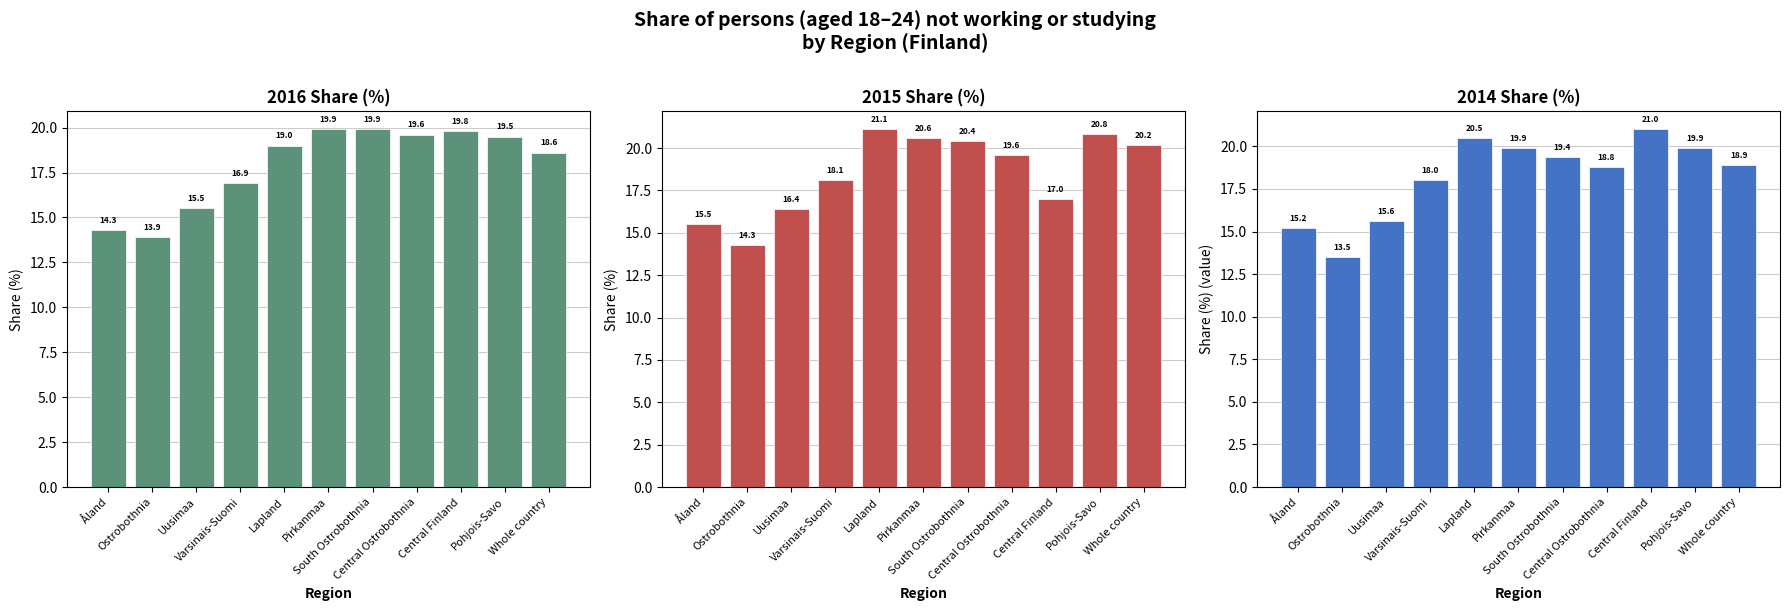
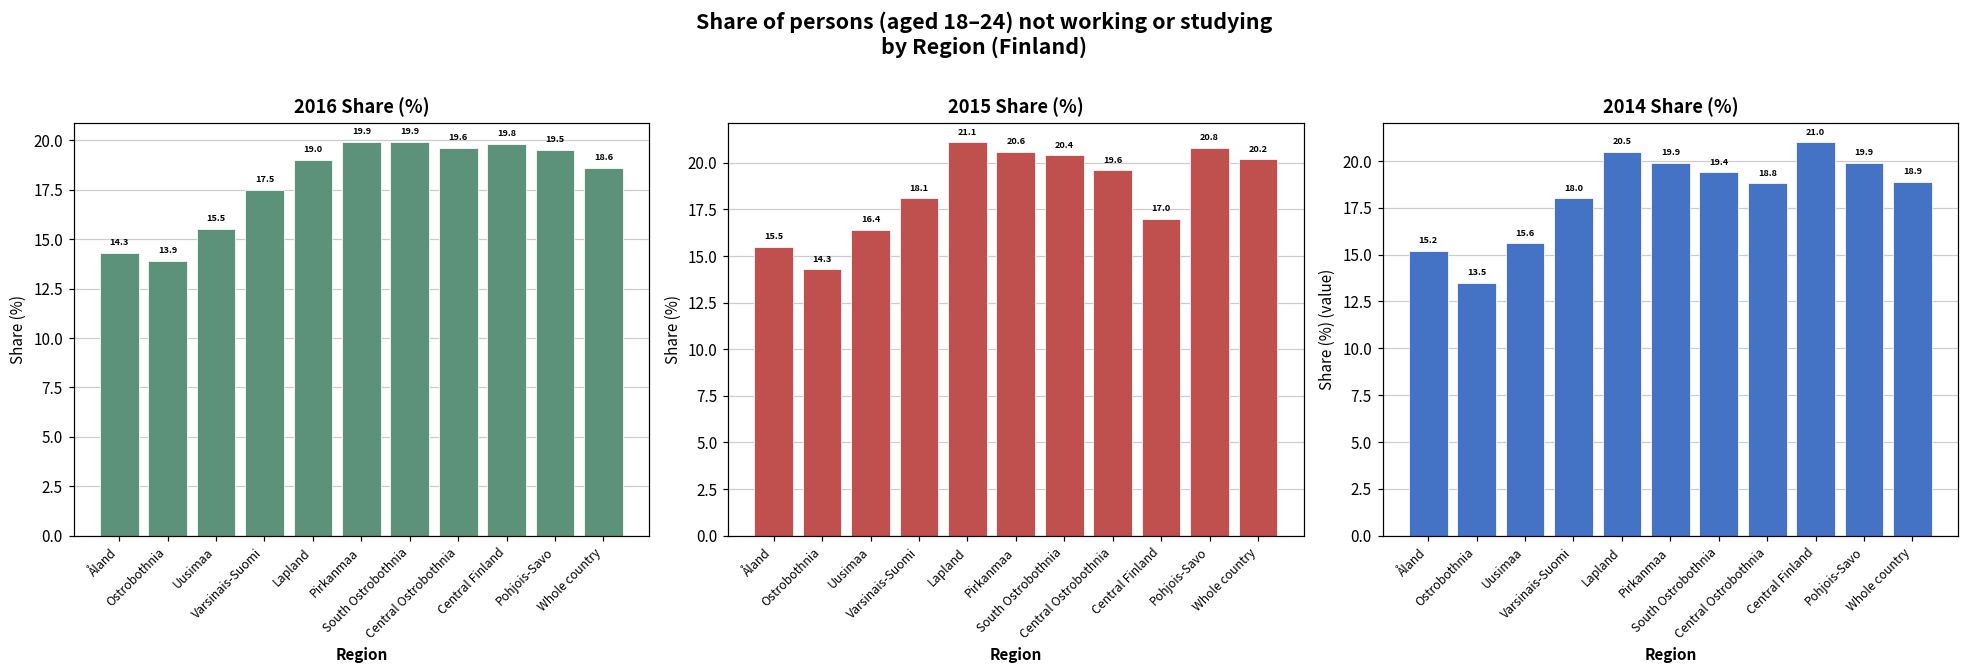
  {
    "2016 Share (%)": {
      "Åland": 14.3,
      "Ostrobothnia": 13.9,
      "Uusimaa": 15.5,
-     "Varsinais-Suomi": 16.9,
+     "Varsinais-Suomi": 17.5,
      "Lapland": 19.0,
      "Pirkanmaa": 19.9,
      "South Ostrobothnia": 19.9,
      "Central Ostrobothnia": 19.6,
      "Central Finland": 19.8,
      "Pohjois-Savo": 19.5,
      "Whole country": 18.6
    },
    "2015 Share (%)": {
      "Åland": 15.5,
      "Ostrobothnia": 14.3,
      "Uusimaa": 16.4,
      "Varsinais-Suomi": 18.1,
      "Lapland": 21.1,
      "Pirkanmaa": 20.6,
      "South Ostrobothnia": 20.4,
      "Central Ostrobothnia": 19.6,
      "Central Finland": 17.0,
      "Pohjois-Savo": 20.8,
      "Whole country": 20.2
    },
    "2014 Share (%)": {
      "Åland": 15.2,
      "Ostrobothnia": 13.5,
      "Uusimaa": 15.6,
      "Varsinais-Suomi": 18.0,
      "Lapland": 20.5,
      "Pirkanmaa": 19.9,
      "South Ostrobothnia": 19.4,
      "Central Ostrobothnia": 18.8,
      "Central Finland": 21.0,
      "Pohjois-Savo": 19.9,
      "Whole country": 18.9
    }
  }
